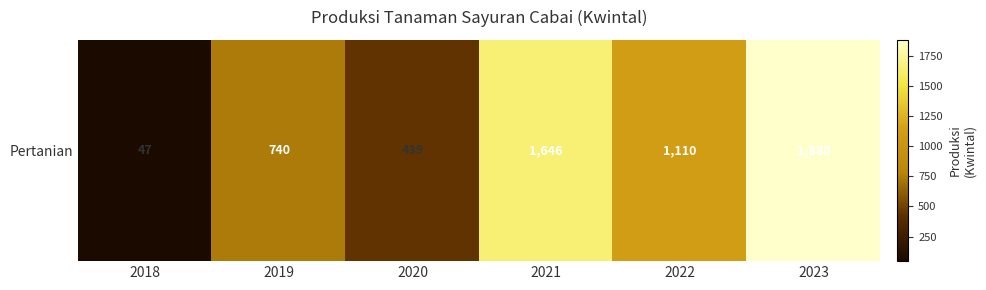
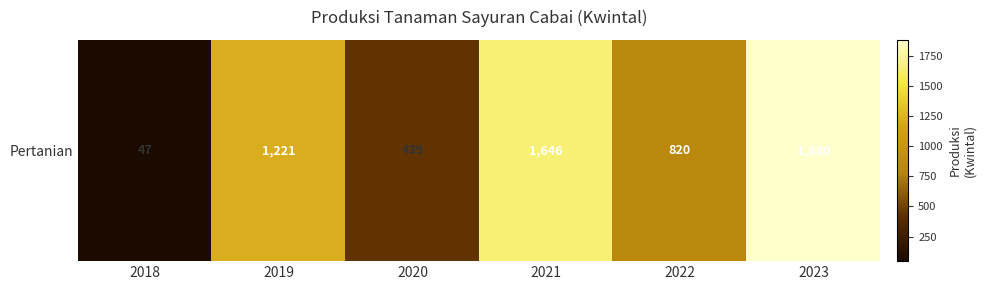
  {
    "Pertanian": {
      "2018": "47",
-     "2019": "740",
+     "2019": "1,221",
      "2020": "439",
      "2021": "1,646",
-     "2022": "1,110",
+     "2022": "820",
      "2023": "1,880"
    }
  }
